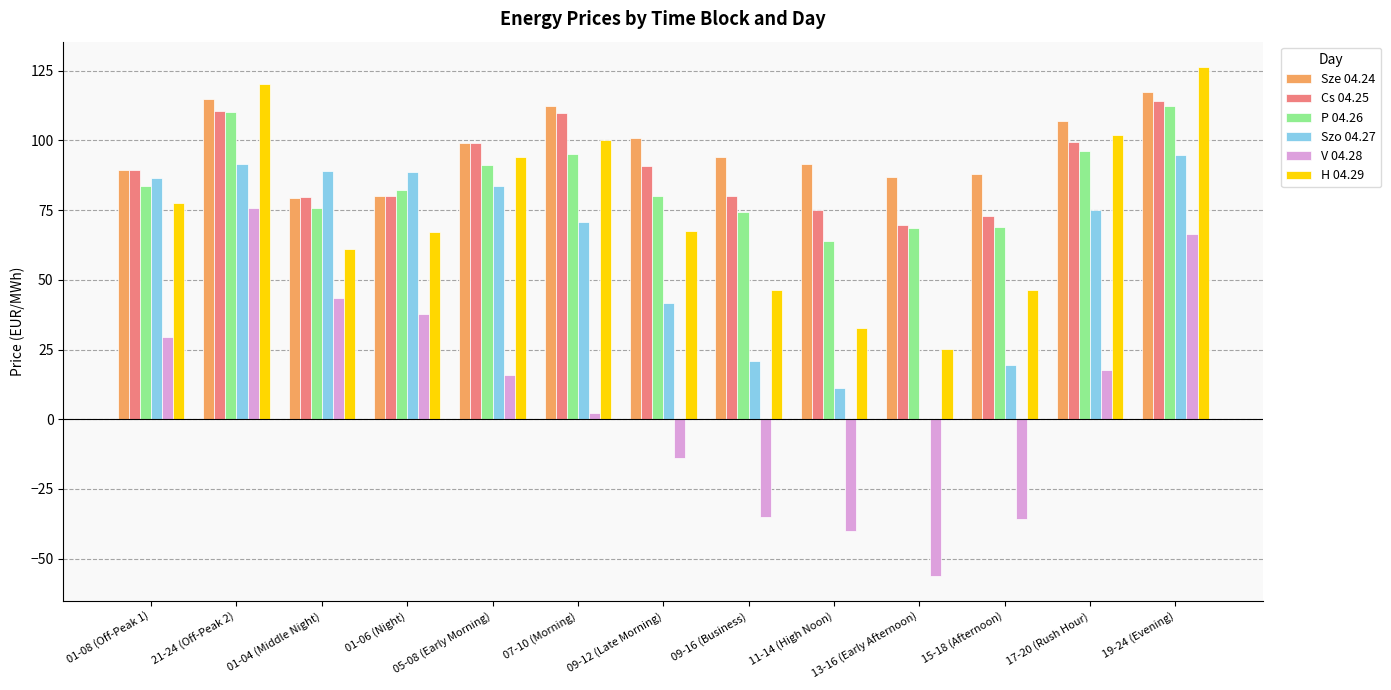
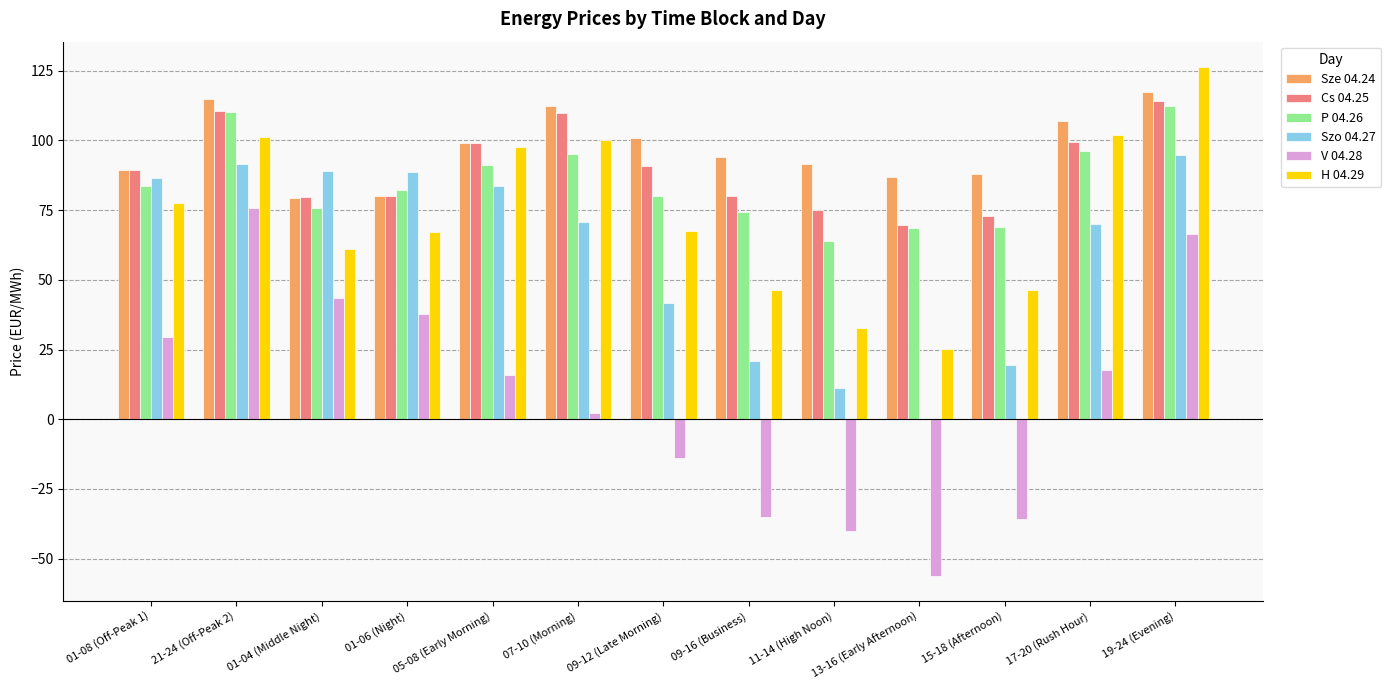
  {
    "P 04.26": {
      "01-08 (Off-Peak 1)": 84,
      "21-24 (Off-Peak 2)": 110,
      "01-04 (Middle Night)": 76,
      "01-06 (Night)": 82,
      "05-08 (Early Morning)": 91,
      "07-10 (Morning)": 95,
      "09-12 (Late Morning)": 80,
      "09-16 (Business)": 74,
      "11-14 (High Noon)": 64,
      "13-16 (Early Afternoon)": 69,
      "15-18 (Afternoon)": 69,
      "17-20 (Rush Hour)": 96,
      "19-24 (Evening)": 112
    },
    "Szo 04.27": {
      "01-08 (Off-Peak 1)": 86,
      "21-24 (Off-Peak 2)": 91,
      "01-04 (Middle Night)": 89,
      "01-06 (Night)": 89,
      "05-08 (Early Morning)": 84,
      "07-10 (Morning)": 71,
      "09-12 (Late Morning)": 42,
      "09-16 (Business)": 21,
      "11-14 (High Noon)": 11,
      "15-18 (Afternoon)": 19,
-     "17-20 (Rush Hour)": 75,
+     "17-20 (Rush Hour)": 70,
      "19-24 (Evening)": 95
    },
    "V 04.28": {
      "01-08 (Off-Peak 1)": 30,
      "21-24 (Off-Peak 2)": 76,
      "01-04 (Middle Night)": 43,
      "01-06 (Night)": 38,
      "05-08 (Early Morning)": 16,
      "07-10 (Morning)": 2,
      "09-12 (Late Morning)": -14,
      "09-16 (Business)": -35,
      "11-14 (High Noon)": -40,
      "13-16 (Early Afternoon)": -56,
      "15-18 (Afternoon)": -36,
      "17-20 (Rush Hour)": 18,
      "19-24 (Evening)": 66
    },
    "H 04.29": {
      "01-08 (Off-Peak 1)": 78,
-     "21-24 (Off-Peak 2)": 120,
+     "21-24 (Off-Peak 2)": 101,
      "01-04 (Middle Night)": 61,
      "01-06 (Night)": 67,
-     "05-08 (Early Morning)": 94,
+     "05-08 (Early Morning)": 98,
      "07-10 (Morning)": 100,
      "09-12 (Late Morning)": 67,
      "09-16 (Business)": 46,
      "11-14 (High Noon)": 33,
      "13-16 (Early Afternoon)": 25,
      "15-18 (Afternoon)": 47,
      "17-20 (Rush Hour)": 102,
      "19-24 (Evening)": 126
    }
  }
